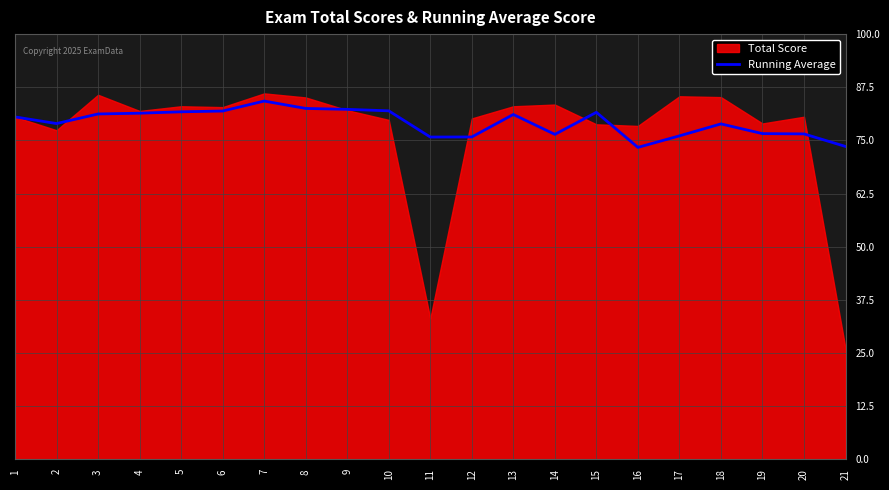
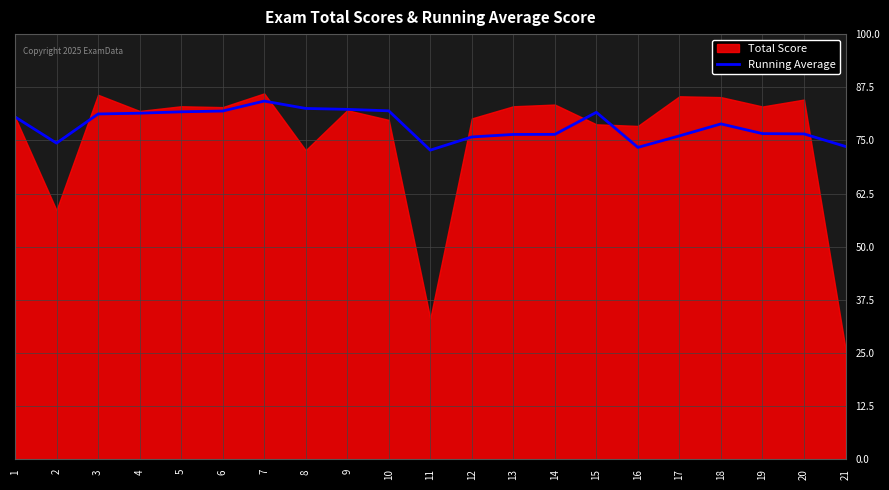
  {
    "Running Average": {
-     "2": 79,
+     "2": 74,
      "3": 81,
      "5": 82,
      "6": 82,
      "7": 84,
      "8": 83,
      "10": 82,
-     "11": 76,
+     "11": 73,
      "12": 76,
-     "13": 81,
+     "13": 76,
      "14": 76,
      "15": 82,
      "16": 73,
      "17": 76,
      "18": 79,
      "19": 77,
      "20": 77,
      "21": 74
    },
    "Total Score": {
-     "2": 77,
+     "2": 59,
      "3": 86,
      "5": 83,
      "6": 83,
      "7": 86,
-     "8": 85,
+     "8": 73,
      "10": 80,
      "11": 33,
      "12": 80,
      "13": 83,
      "14": 83,
      "15": 79,
      "16": 78,
      "17": 85,
      "18": 85,
-     "19": 79,
-     "20": 81,
+     "19": 83,
+     "20": 85,
      "21": 26
    }
  }
